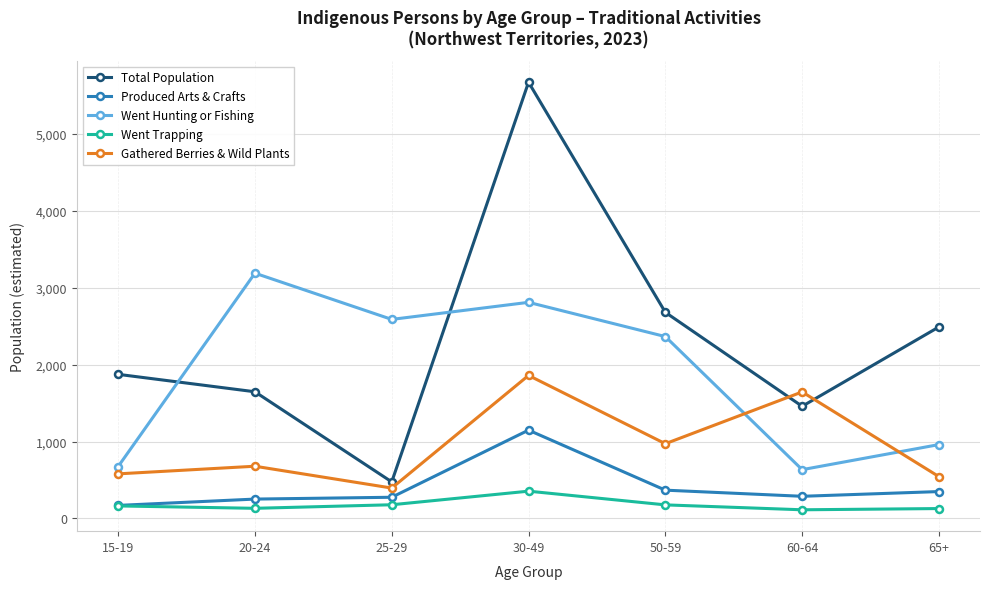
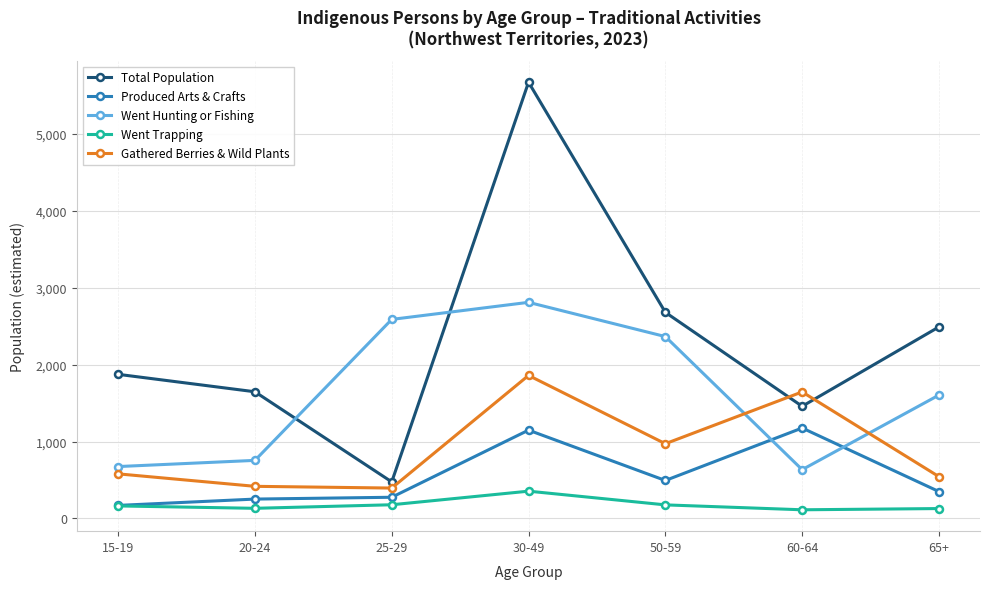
  {
    "Total Population": {
      "15-19": "1,900",
      "20-24": "1,600",
      "25-29": "500",
      "30-49": "5,700",
      "50-59": "2,700",
      "60-64": "1,500",
      "65+": "2,500"
    },
    "Produced Arts & Crafts": {
      "20-24": "300",
      "25-29": "300",
      "30-49": "1,100",
-     "50-59": "400",
-     "60-64": "300",
+     "50-59": "500",
+     "60-64": "1,200",
      "65+": "300"
    },
    "Went Hunting or Fishing": {
      "15-19": "700",
-     "20-24": "3,200",
+     "20-24": "800",
      "25-29": "2,600",
      "30-49": "2,800",
      "50-59": "2,400",
      "60-64": "600",
-     "65+": "1,000"
+     "65+": "1,600"
    },
    "Went Trapping": {
      "20-24": "100",
      "25-29": "200",
      "30-49": "400",
      "50-59": "200",
      "60-64": "100",
      "65+": "100"
    },
    "Gathered Berries & Wild Plants": {
      "15-19": "600",
-     "20-24": "700",
+     "20-24": "400",
      "25-29": "400",
      "30-49": "1,900",
      "50-59": "1,000",
      "60-64": "1,600",
      "65+": "500"
    }
  }
